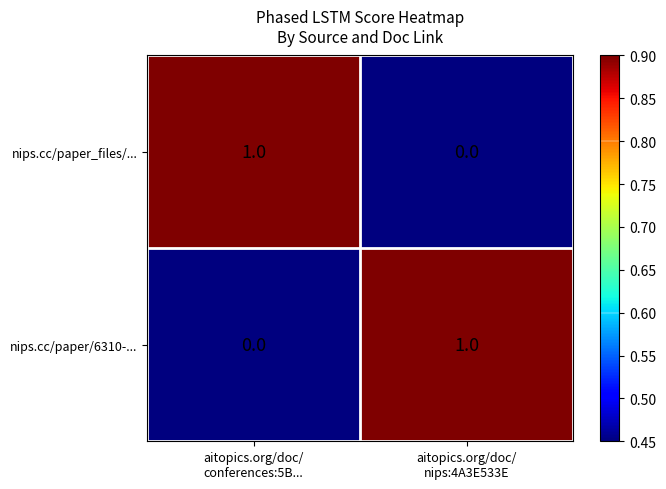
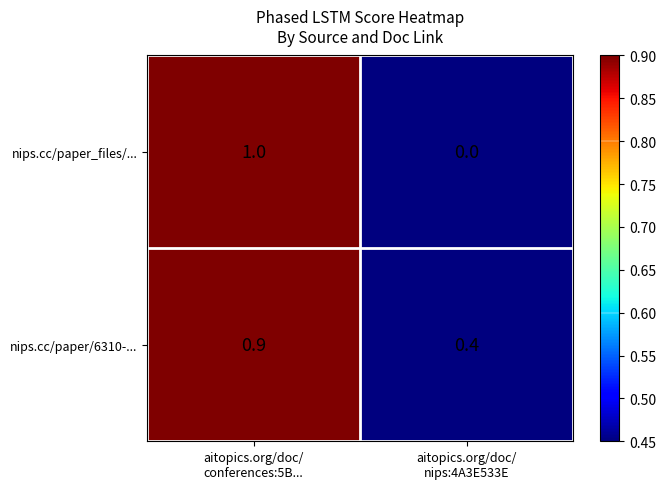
  {
    "nips.cc/paper_files/...": {
      "aitopics.org/doc/ conferences:5B...": 1.0,
      "aitopics.org/doc/ nips:4A3E533E": 0.0
    },
    "nips.cc/paper/6310-...": {
-     "aitopics.org/doc/ conferences:5B...": 0.0,
-     "aitopics.org/doc/ nips:4A3E533E": 1.0
+     "aitopics.org/doc/ conferences:5B...": 0.9,
+     "aitopics.org/doc/ nips:4A3E533E": 0.4
    }
  }
